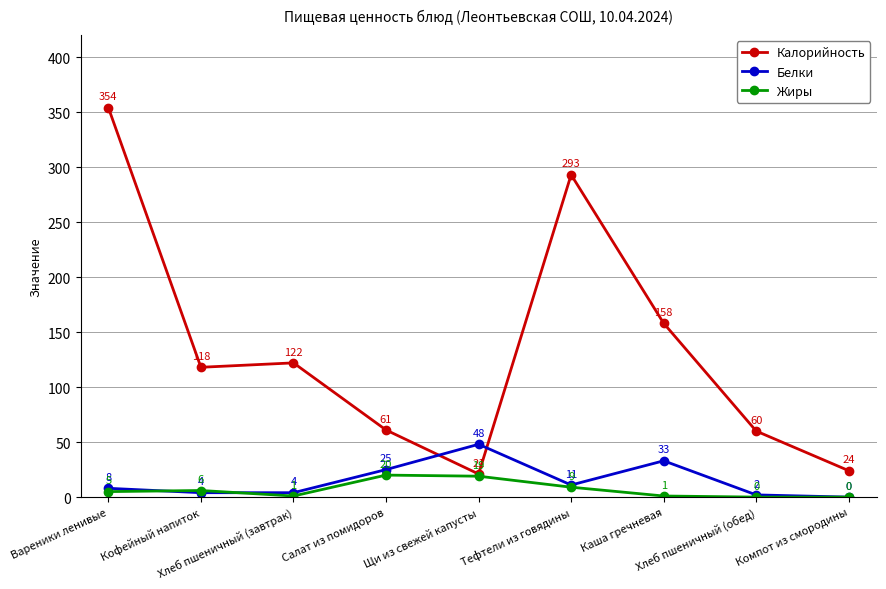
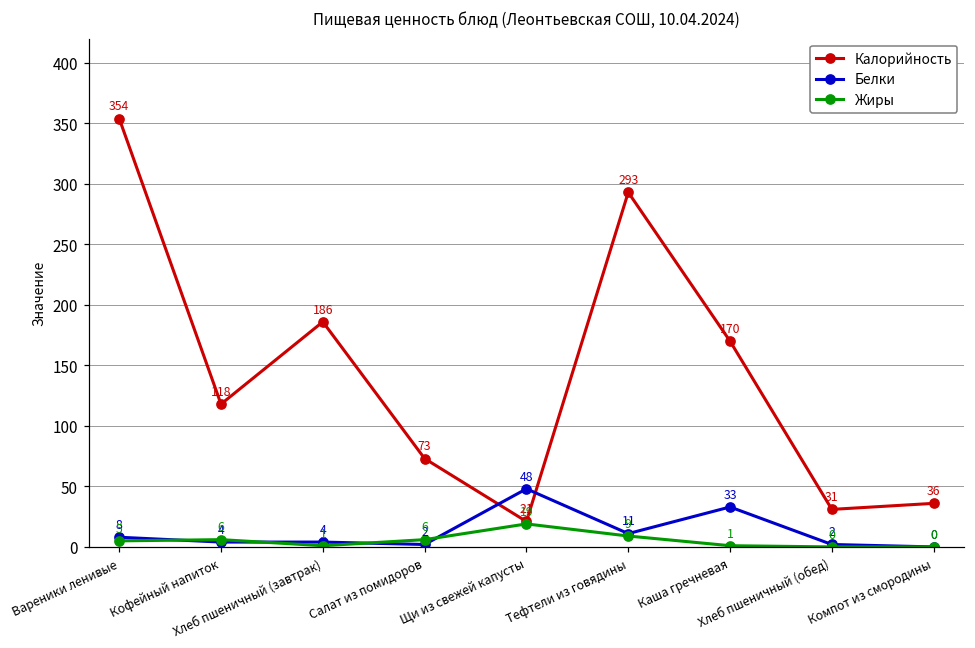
  {
    "Калорийность": {
      "Вареники ленивые": 354,
      "Кофейный напиток": 118,
-     "Хлеб пшеничный (завтрак)": 122,
-     "Салат из помидоров": 61,
+     "Хлеб пшеничный (завтрак)": 186,
+     "Салат из помидоров": 73,
      "Тефтели из говядины": 293,
-     "Каша гречневая": 158,
-     "Хлеб пшеничный (обед)": 60,
-     "Компот из смородины": 24
+     "Каша гречневая": 170,
+     "Хлеб пшеничный (обед)": 31,
+     "Компот из смородины": 36
    },
    "Белки": {
-     "Салат из помидоров": 25,
+     "Салат из помидоров": 2,
      "Щи из свежей капусты": 48,
      "Каша гречневая": 33
    },
    "Жиры": {
-     "Салат из помидоров": 20,
+     "Салат из помидоров": 6,
      "Каша гречневая": 1
    }
  }
